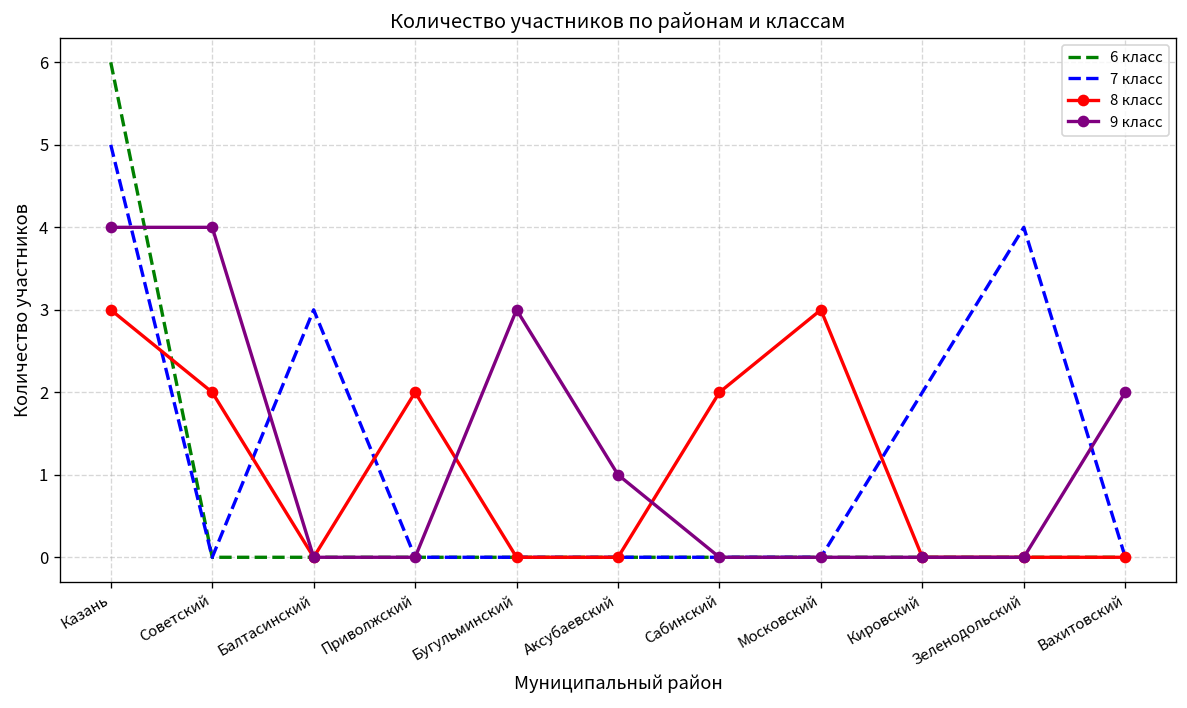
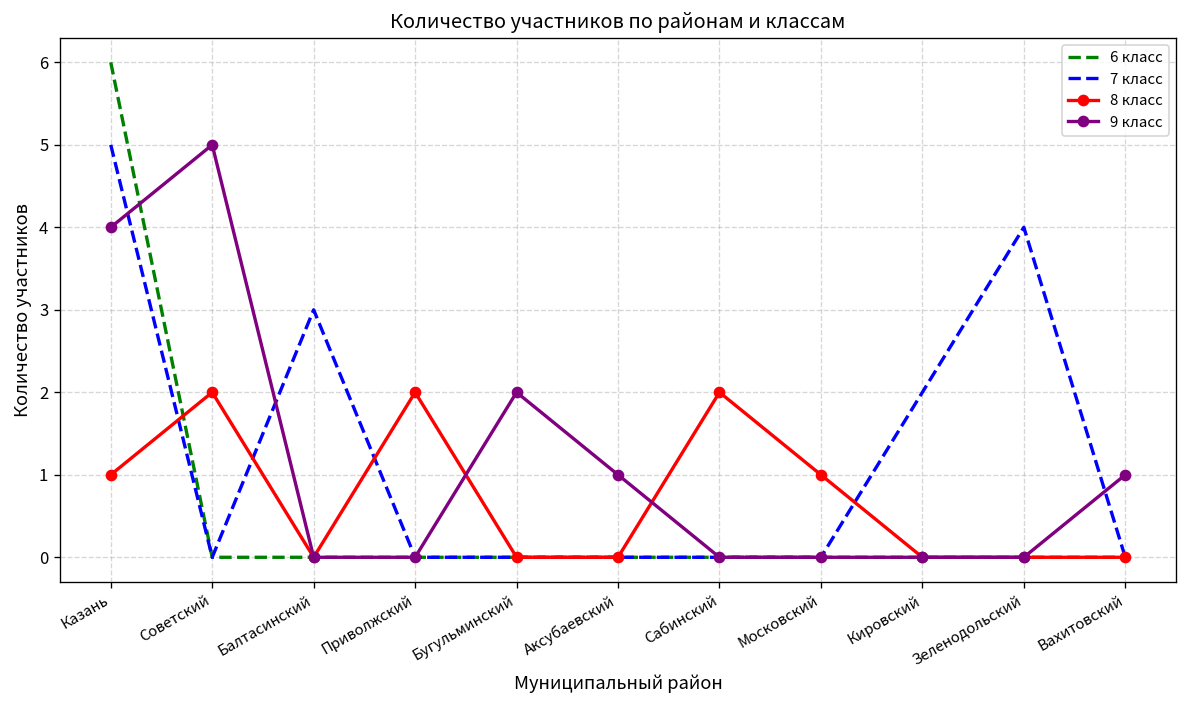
  {
    "6 класс": {
      "Казань": 6
    },
    "7 класс": {
      "Казань": 5,
      "Балтасинский": 3,
      "Кировский": 2,
      "Зеленодольский": 4
    },
    "8 класс": {
-     "Казань": 3,
+     "Казань": 1,
      "Советский": 2,
      "Приволжский": 2,
      "Сабинский": 2,
-     "Московский": 3
+     "Московский": 1
    },
    "9 класс": {
      "Казань": 4,
-     "Советский": 4,
-     "Бугульминский": 3,
+     "Советский": 5,
+     "Бугульминский": 2,
      "Аксубаевский": 1,
-     "Вахитовский": 2
+     "Вахитовский": 1
    }
  }
